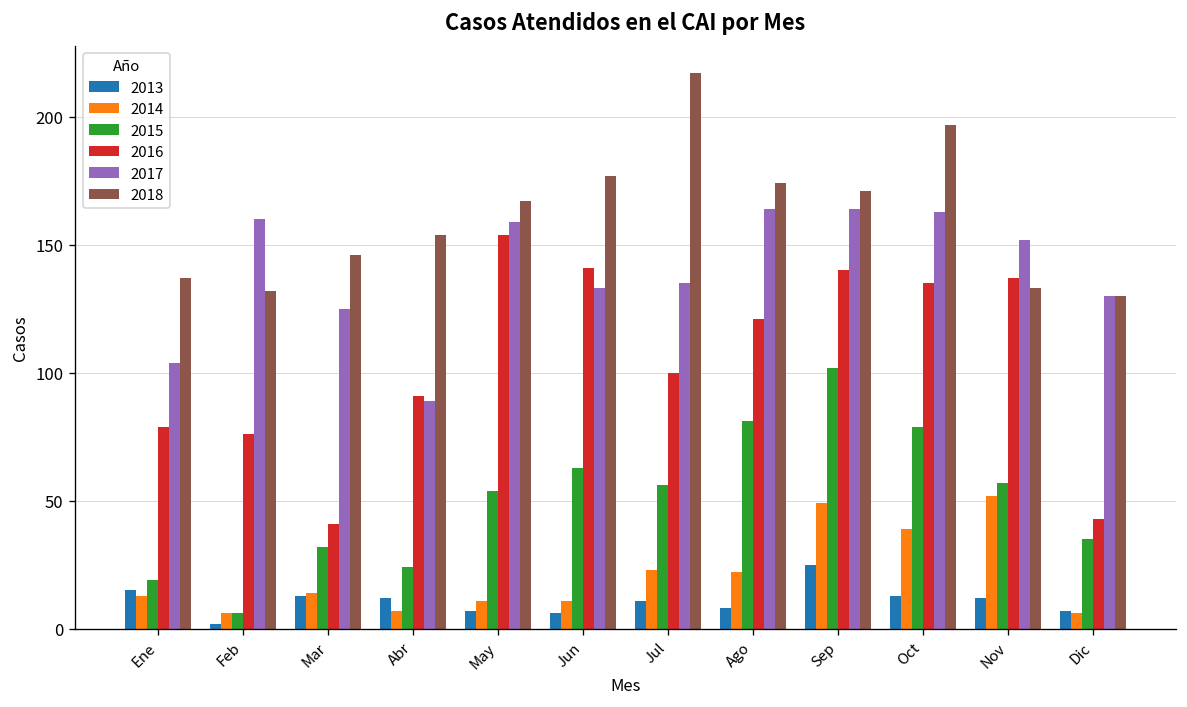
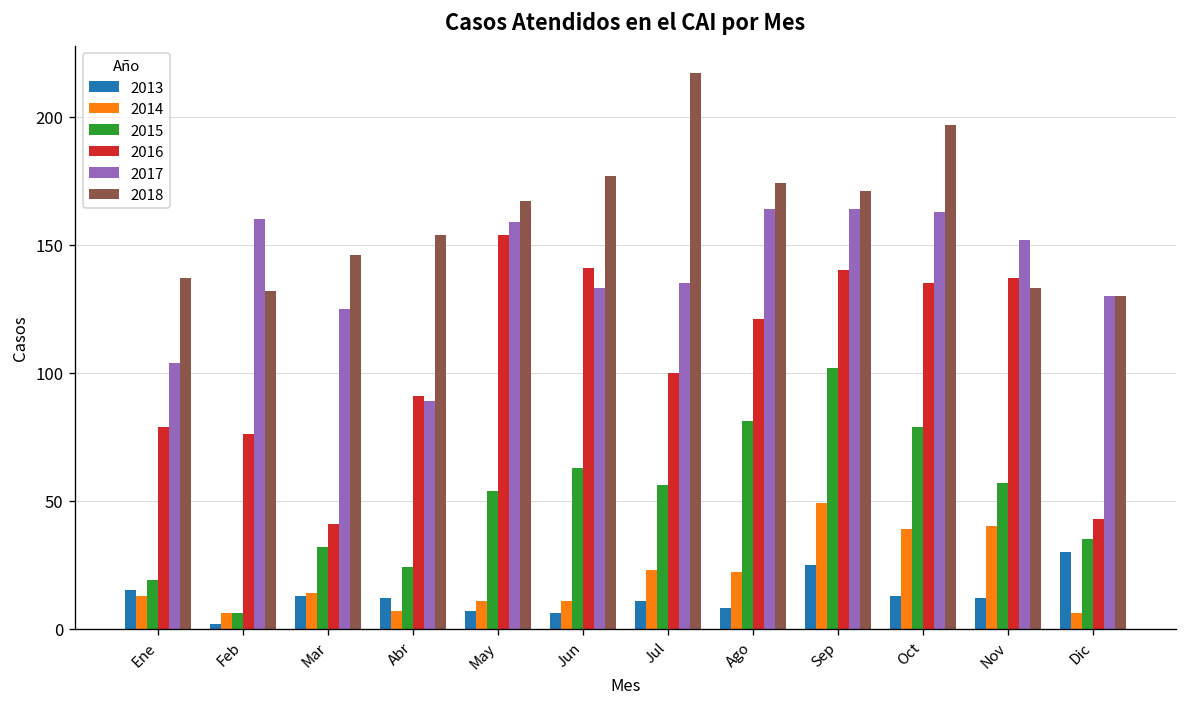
  {
    "2013": {
      "Ene": 15,
      "Feb": 2,
      "Mar": 13,
      "Abr": 12,
      "May": 7,
      "Jun": 6,
      "Jul": 11,
      "Ago": 8,
      "Sep": 25,
      "Oct": 13,
      "Nov": 12,
-     "Dic": 7
+     "Dic": 30
    },
    "2014": {
      "Ene": 13,
      "Feb": 6,
      "Mar": 14,
      "Abr": 7,
      "May": 11,
      "Jun": 11,
      "Jul": 23,
      "Ago": 22,
      "Sep": 49,
      "Oct": 39,
-     "Nov": 52,
+     "Nov": 40,
      "Dic": 6
    },
    "2015": {
      "Ene": 19,
      "Feb": 6,
      "Mar": 32,
      "Abr": 24,
      "May": 54,
      "Jun": 63,
      "Jul": 56,
      "Ago": 81,
      "Sep": 102,
      "Oct": 79,
      "Nov": 57,
      "Dic": 35
    },
    "2016": {
      "Ene": 79,
      "Feb": 76,
      "Mar": 41,
      "Abr": 91,
      "May": 154,
      "Jun": 141,
      "Jul": 100,
      "Ago": 121,
      "Sep": 140,
      "Oct": 135,
      "Nov": 137,
      "Dic": 43
    },
    "2017": {
      "Ene": 104,
      "Feb": 160,
      "Mar": 125,
      "Abr": 89,
      "May": 159,
      "Jun": 133,
      "Jul": 135,
      "Ago": 164,
      "Sep": 164,
      "Oct": 163,
      "Nov": 152,
      "Dic": 130
    },
    "2018": {
      "Ene": 137,
      "Feb": 132,
      "Mar": 146,
      "Abr": 154,
      "May": 167,
      "Jun": 177,
      "Jul": 217,
      "Ago": 174,
      "Sep": 171,
      "Oct": 197,
      "Nov": 133,
      "Dic": 130
    }
  }
